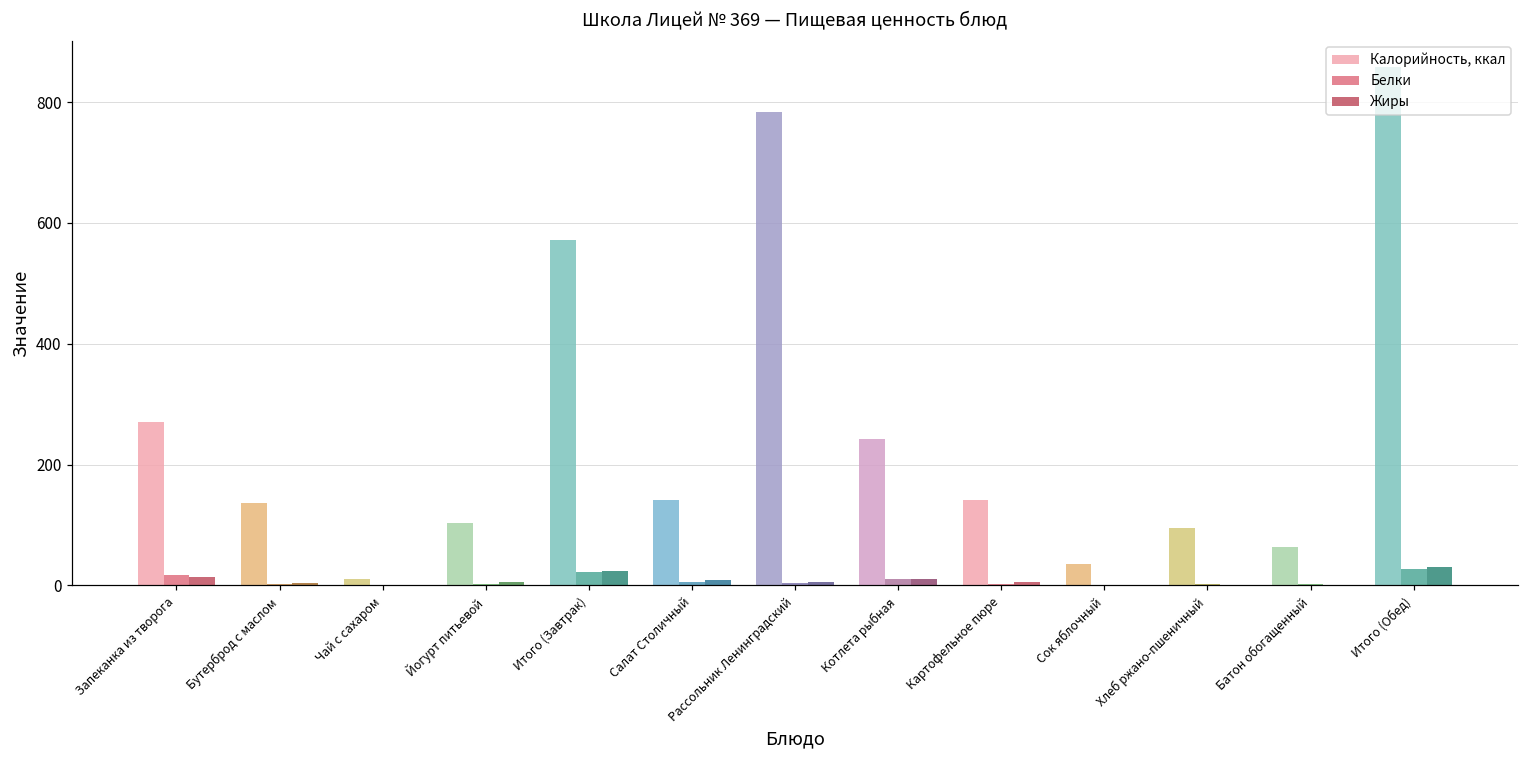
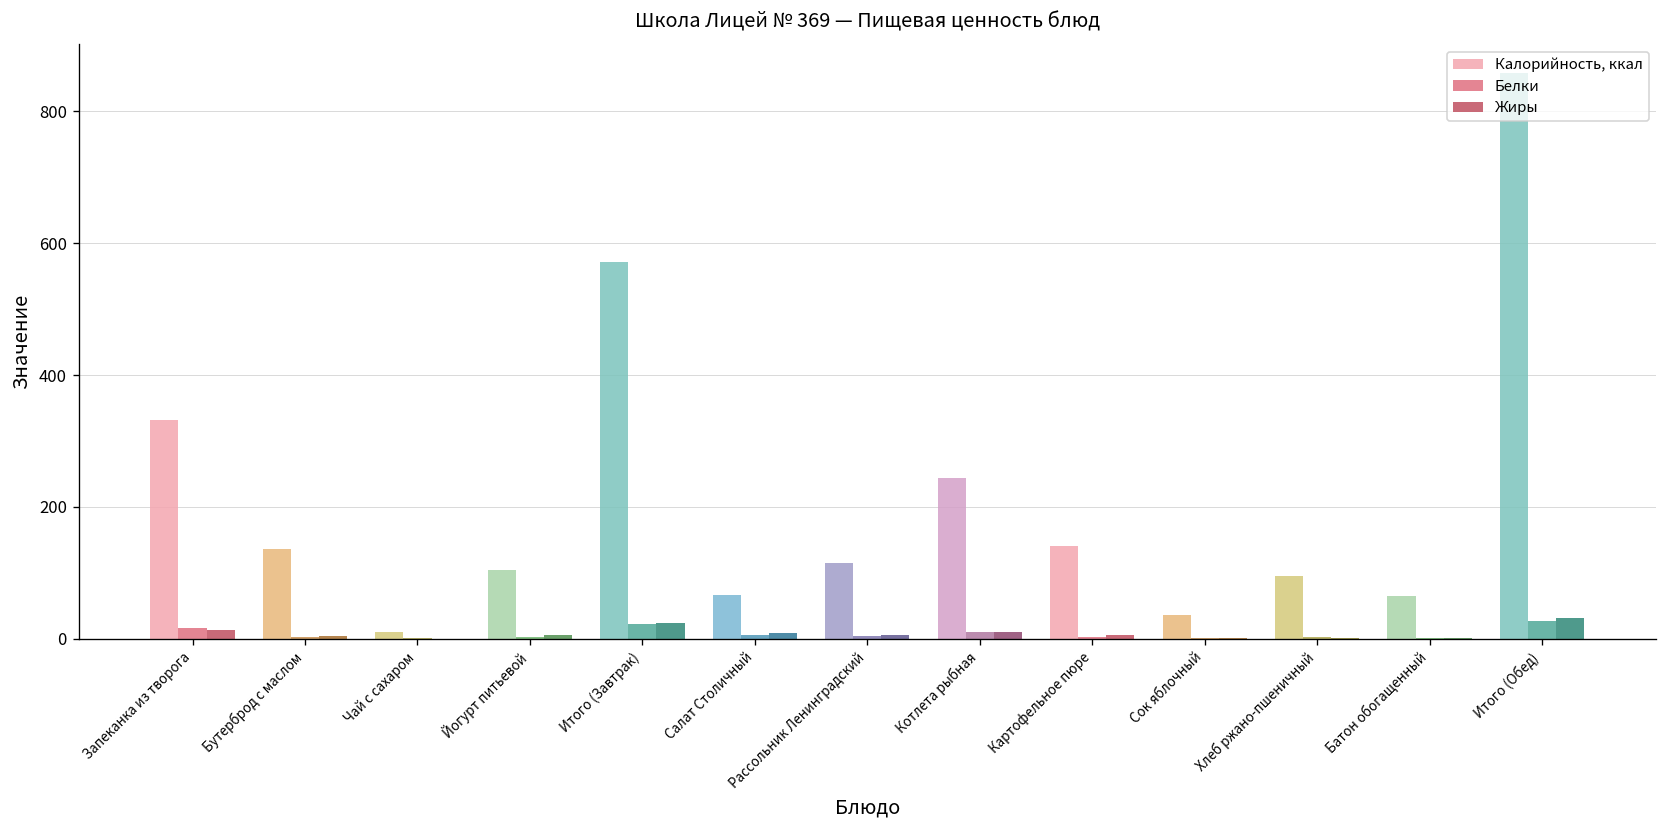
  {
    "Калорийность, ккал": {
-     "Запеканка из творога": 270,
+     "Запеканка из творога": 330,
      "Бутерброд с маслом": 140,
      "Чай с сахаром": 10,
      "Йогурт питьевой": 100,
      "Итого (Завтрак)": 570,
-     "Салат Столичный": 140,
-     "Рассольник Ленинградский": 780,
+     "Салат Столичный": 70,
+     "Рассольник Ленинградский": 120,
      "Котлета рыбная": 240,
      "Картофельное пюре": 140,
      "Сок яблочный": 40,
      "Хлеб ржано-пшеничный": 90,
      "Батон обогащенный": 60
    }
  }
